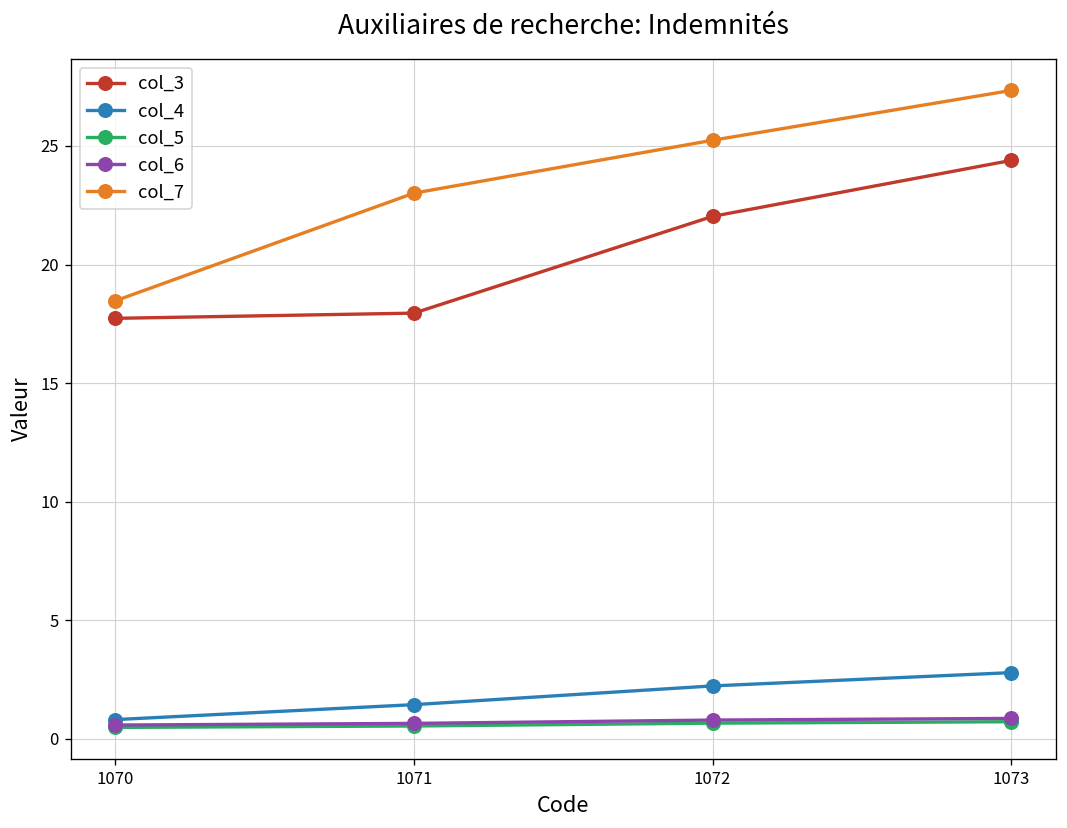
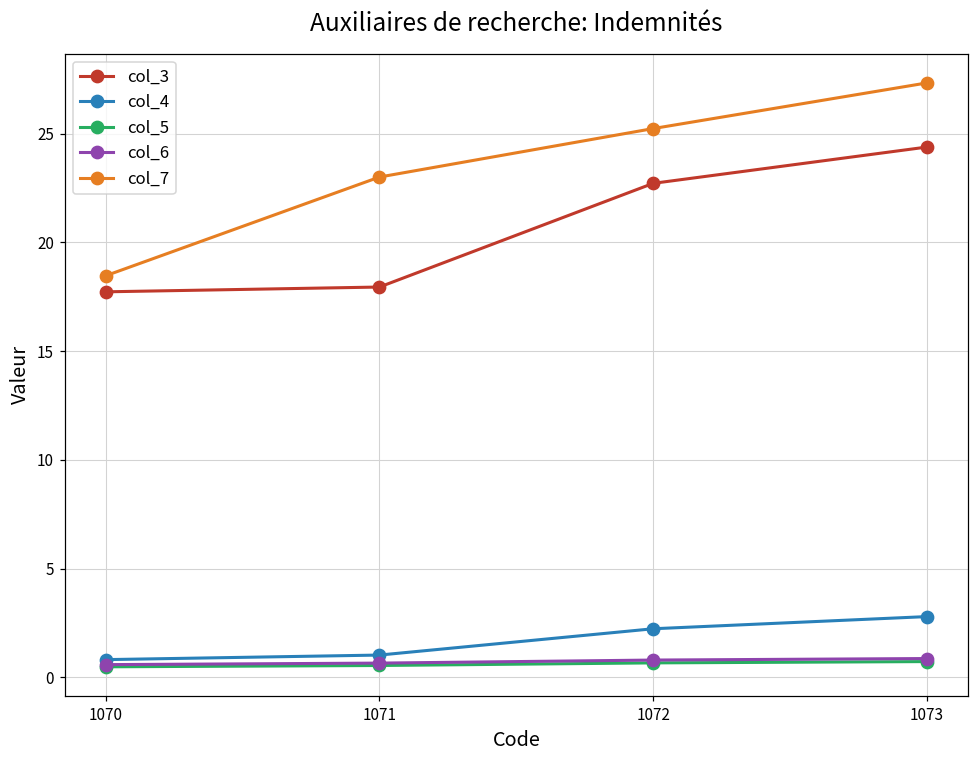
  {
    "col_3": {
      "1070": 17.7,
      "1071": 18.0,
-     "1072": 22.0,
+     "1072": 22.7,
      "1073": 24.4
    },
    "col_4": {
      "1070": 0.8,
-     "1071": 1.4,
+     "1071": 1.0,
      "1072": 2.2,
      "1073": 2.8
    },
    "col_5": {
      "1073": 0.7
    },
    "col_6": {
      "1073": 0.9
    },
    "col_7": {
      "1070": 18.5,
      "1071": 23.0,
      "1072": 25.2,
      "1073": 27.3
    }
  }
